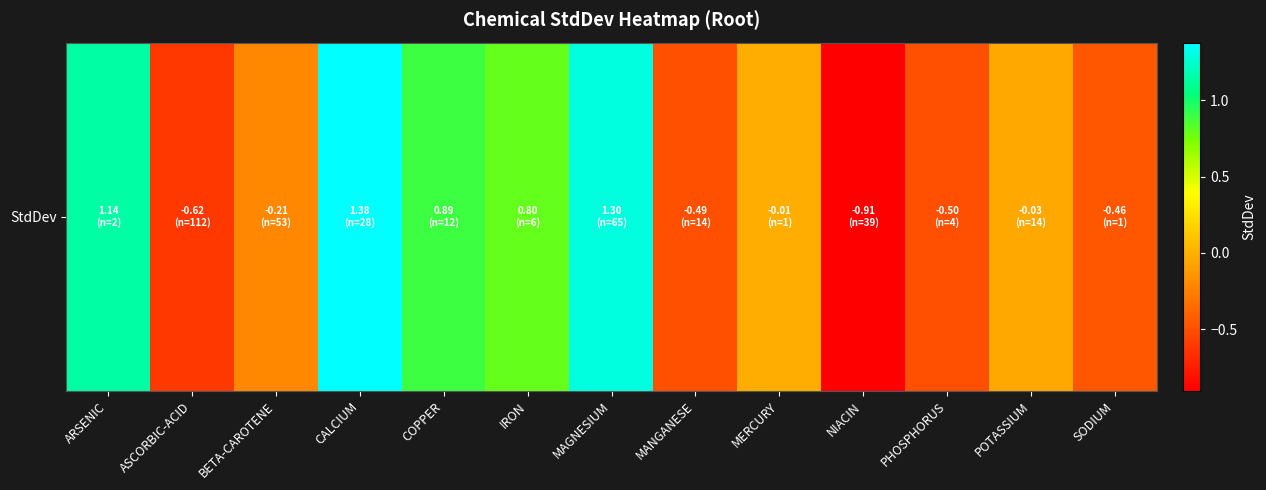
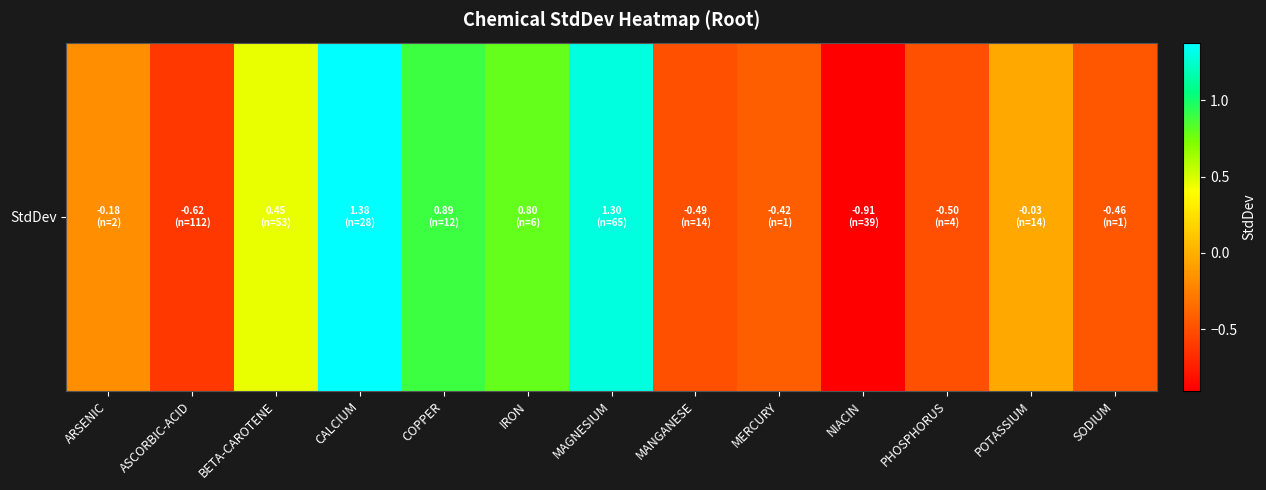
  {
    "StdDev": {
-     "ARSENIC": 1.14,
-     "BETA-CAROTENE": -0.21,
-     "MERCURY": -0.01
+     "ARSENIC": -0.18,
+     "BETA-CAROTENE": 0.45,
+     "MERCURY": -0.42
    }
  }
